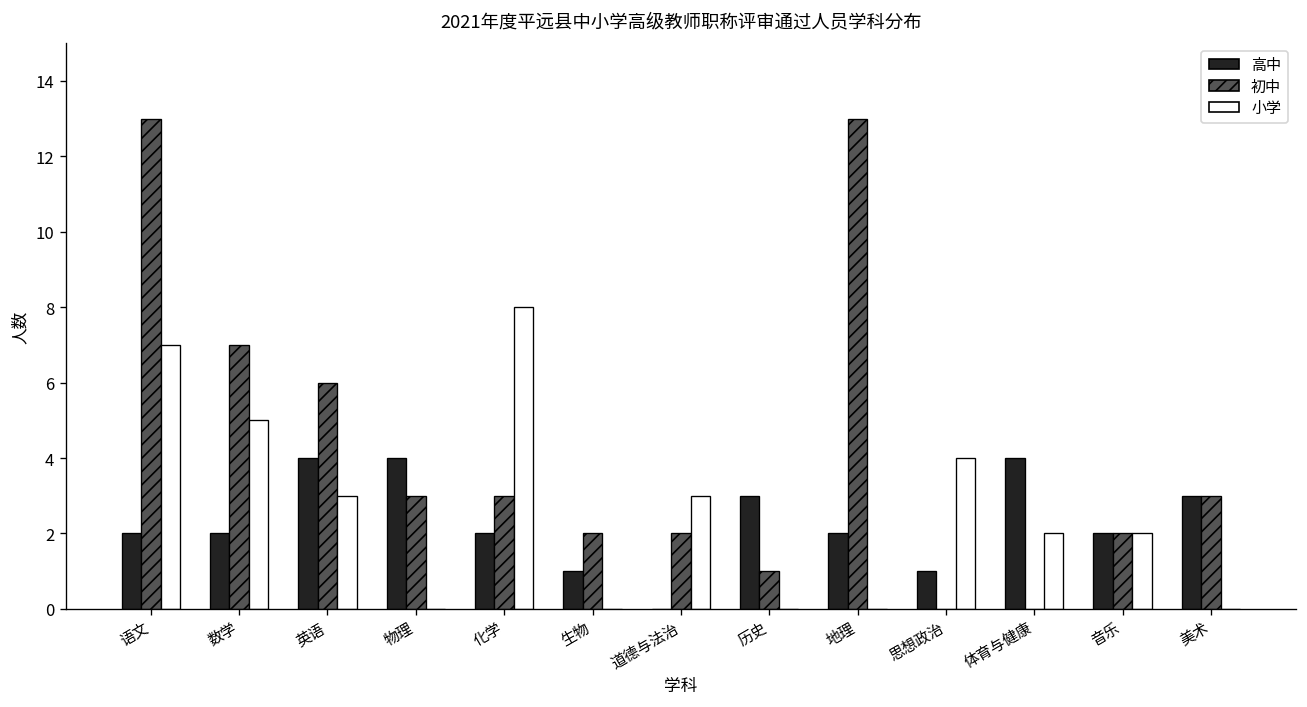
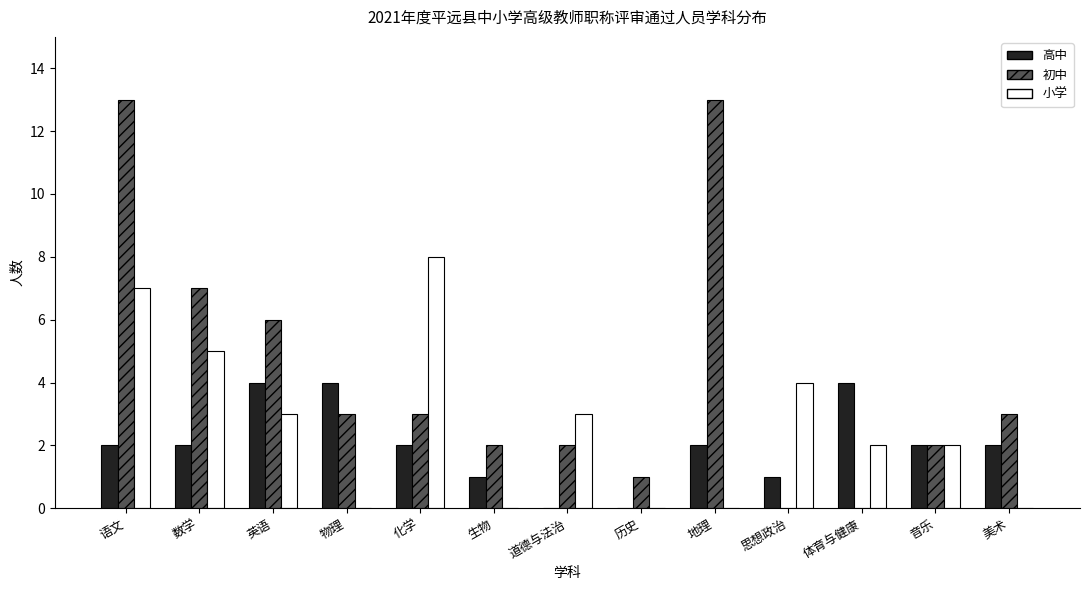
  {
    "高中": {
      "语文": 2,
      "数学": 2,
      "英语": 4,
      "物理": 4,
      "化学": 2,
      "生物": 1,
      "道德与法治": 0,
-     "历史": 3,
+     "历史": 0,
      "地理": 2,
      "思想政治": 1,
      "体育与健康": 4,
      "音乐": 2,
-     "美术": 3
+     "美术": 2
    },
    "初中": {
      "语文": 13,
      "数学": 7,
      "英语": 6,
      "物理": 3,
      "化学": 3,
      "生物": 2,
      "道德与法治": 2,
      "历史": 1,
      "地理": 13,
      "思想政治": 0,
      "体育与健康": 0,
      "音乐": 2,
      "美术": 3
    },
    "小学": {
      "语文": 7,
      "数学": 5,
      "英语": 3,
      "物理": 0,
      "化学": 8,
      "生物": 0,
      "道德与法治": 3,
      "历史": 0,
      "地理": 0,
      "思想政治": 4,
      "体育与健康": 2,
      "音乐": 2,
      "美术": 0
    }
  }
